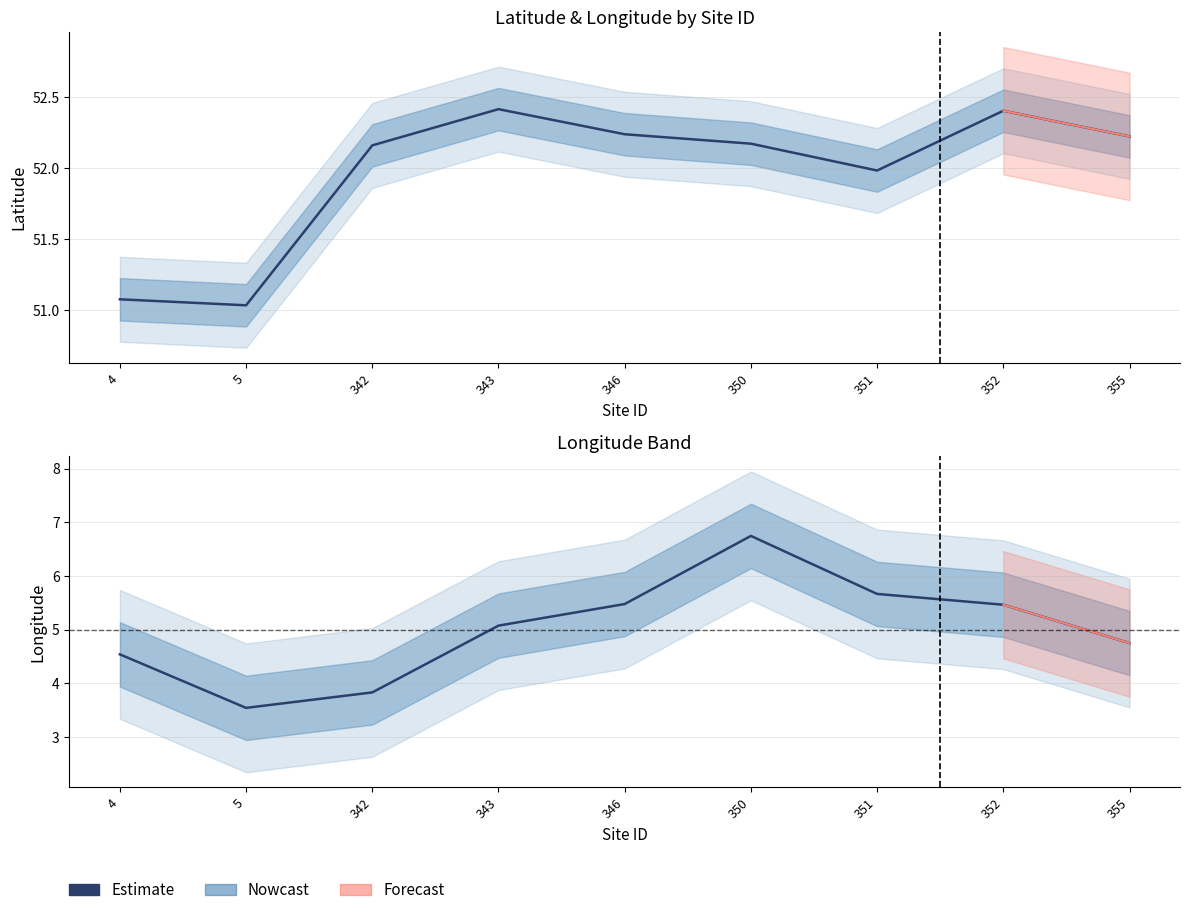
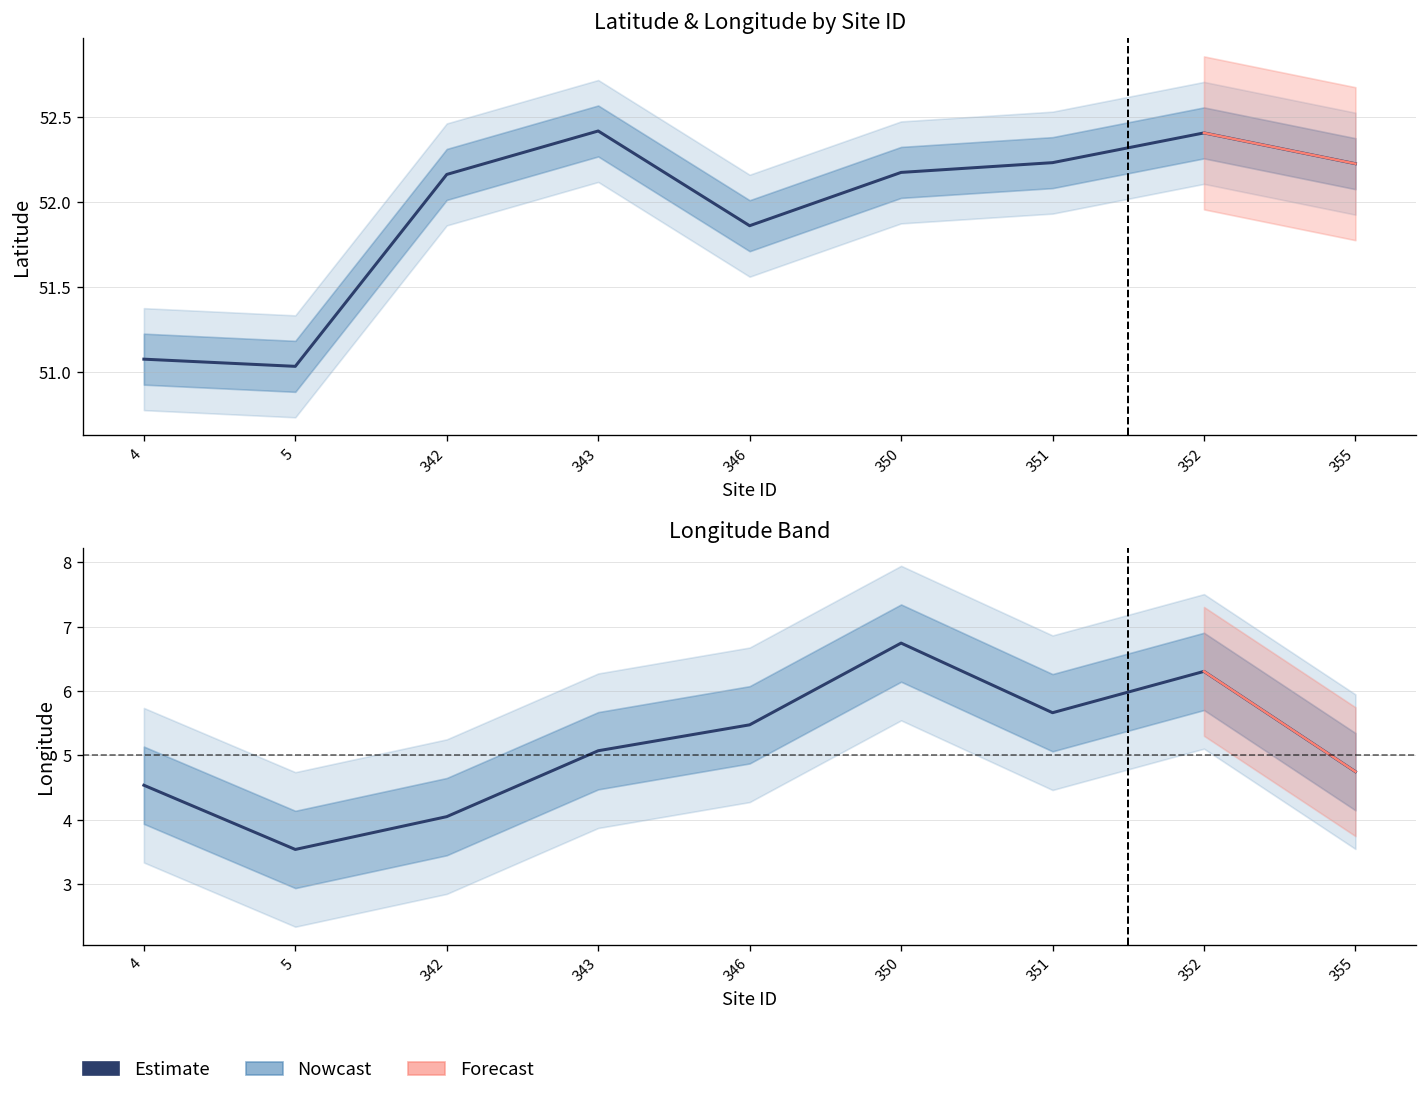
  {
    "Latitude & Longitude by Site ID": {
      "Estimate": {
        "4": 51.07,
        "5": 51.03,
        "342": 52.16,
        "343": 52.42,
-       "346": 52.24,
+       "346": 51.86,
        "350": 52.17,
-       "351": 51.98
+       "351": 52.23
      }
    },
    "Longitude Band": {
      "Estimate": {
        "4": 4.5,
        "5": 3.5,
-       "342": 3.8,
+       "342": 4.1,
        "343": 5.1,
        "346": 5.5,
        "350": 6.7,
        "351": 5.7,
-       "352": 5.5
+       "352": 6.3
      }
    }
  }
